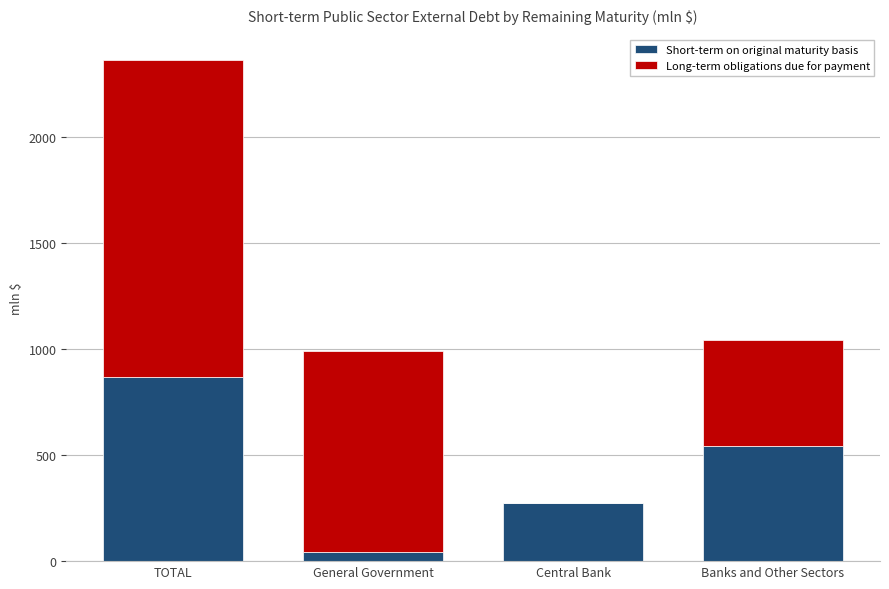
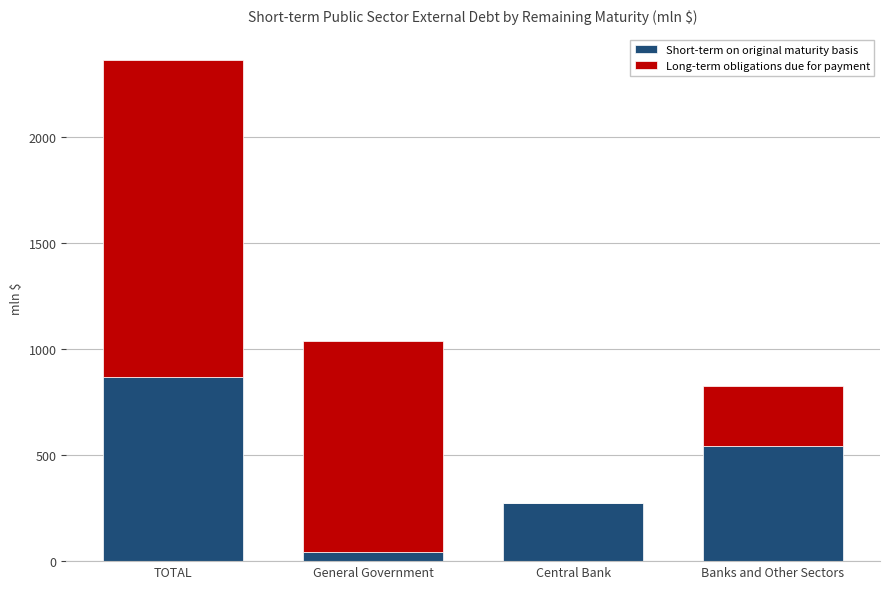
  {
    "Short-term on original maturity basis": {
      "TOTAL": 870,
      "General Government": 40,
      "Central Bank": 280,
      "Banks and Other Sectors": 540
    },
    "Long-term obligations due for payment": {
      "TOTAL": 1500,
-     "General Government": 940,
+     "General Government": 990,
      "Central Bank": 0,
-     "Banks and Other Sectors": 500
+     "Banks and Other Sectors": 290
    }
  }
